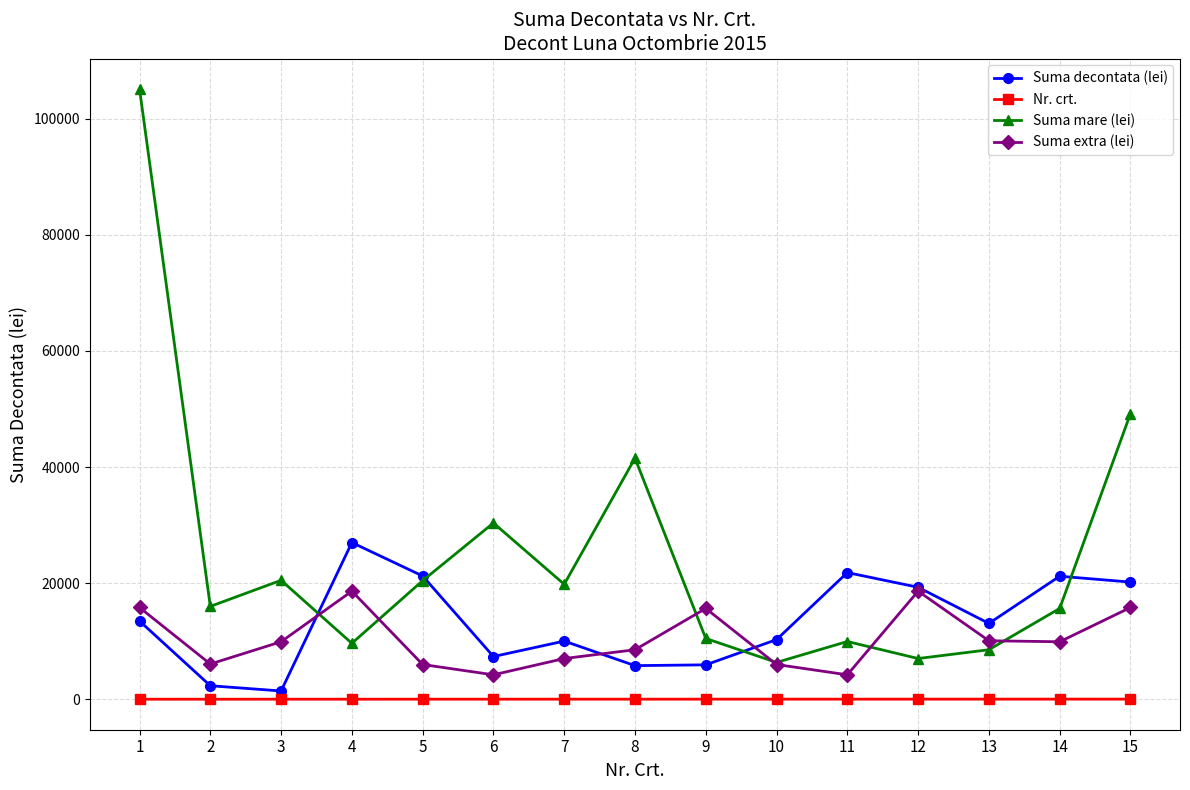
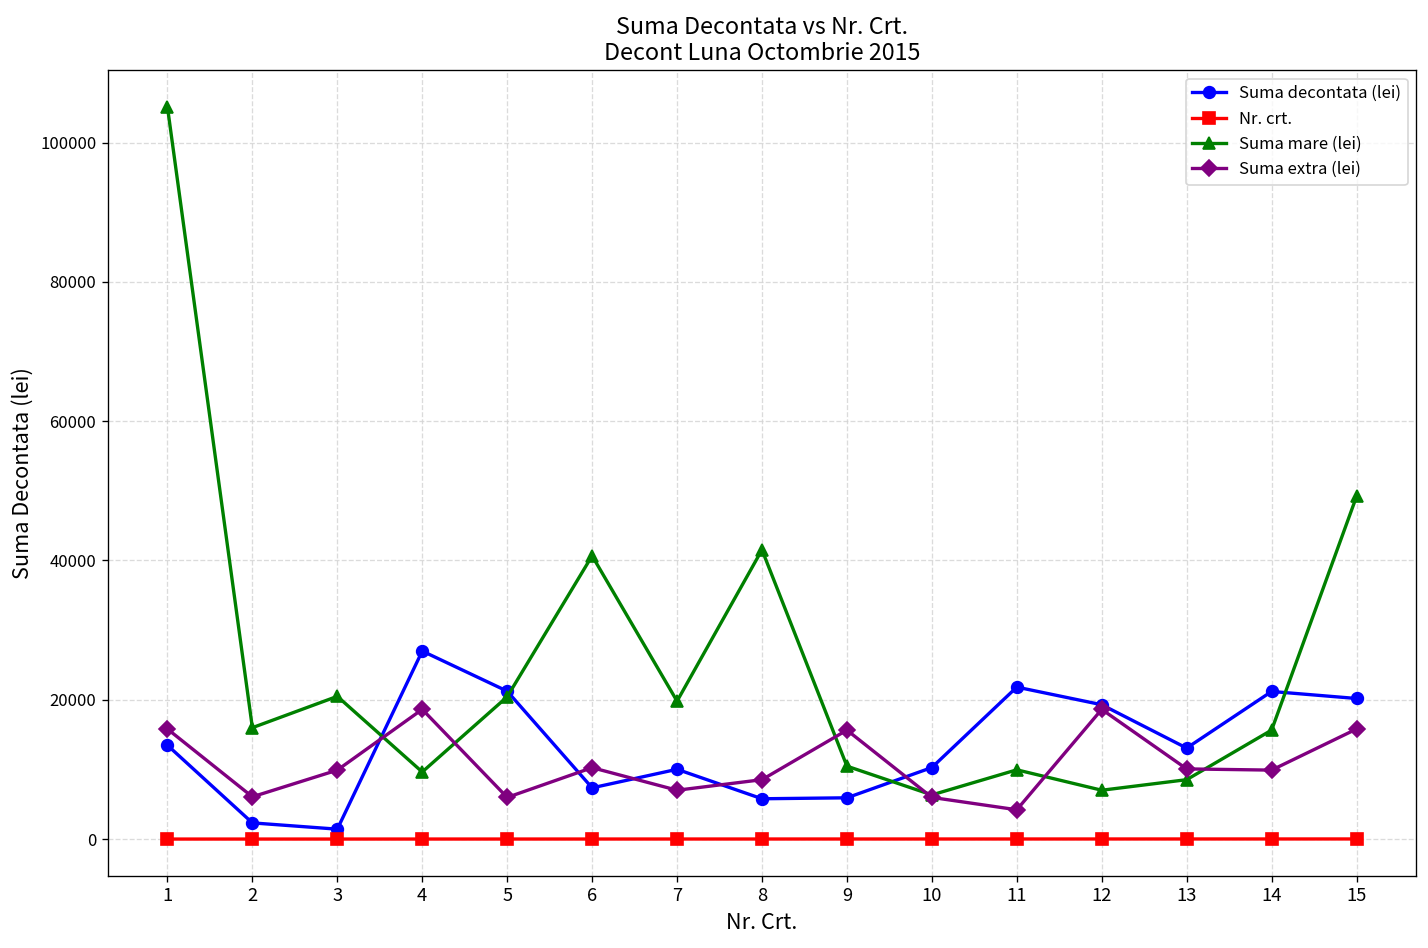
  {
    "Suma decontata (lei)": {
      "1": 13000,
      "2": 2000,
      "3": 1000,
      "4": 27000,
      "5": 21000,
      "6": 7000,
      "7": 10000,
      "8": 6000,
      "9": 6000,
      "10": 10000,
      "11": 22000,
      "12": 19000,
      "13": 13000,
      "14": 21000,
      "15": 20000
    },
    "Nr. crt.": {
      "1": 0,
      "2": 0,
      "3": 0,
      "4": 0,
      "5": 0,
      "6": 0,
      "7": 0,
      "8": 0,
      "9": 0,
      "10": 0,
      "11": 0,
      "12": 0,
      "13": 0,
      "14": 0,
      "15": 0
    },
    "Suma mare (lei)": {
      "1": 105000,
      "2": 16000,
      "3": 20000,
      "4": 10000,
      "5": 20000,
-     "6": 30000,
+     "6": 41000,
      "7": 20000,
      "8": 42000,
      "9": 10000,
      "11": 10000,
      "12": 7000,
      "13": 9000,
      "14": 16000,
      "15": 49000
    },
    "Suma extra (lei)": {
      "1": 16000,
      "2": 6000,
      "3": 10000,
      "4": 19000,
      "5": 6000,
-     "6": 4000,
+     "6": 10000,
      "7": 7000,
      "8": 9000,
      "9": 16000,
      "11": 4000,
      "12": 19000,
      "13": 10000,
      "14": 10000,
      "15": 16000
    }
  }
